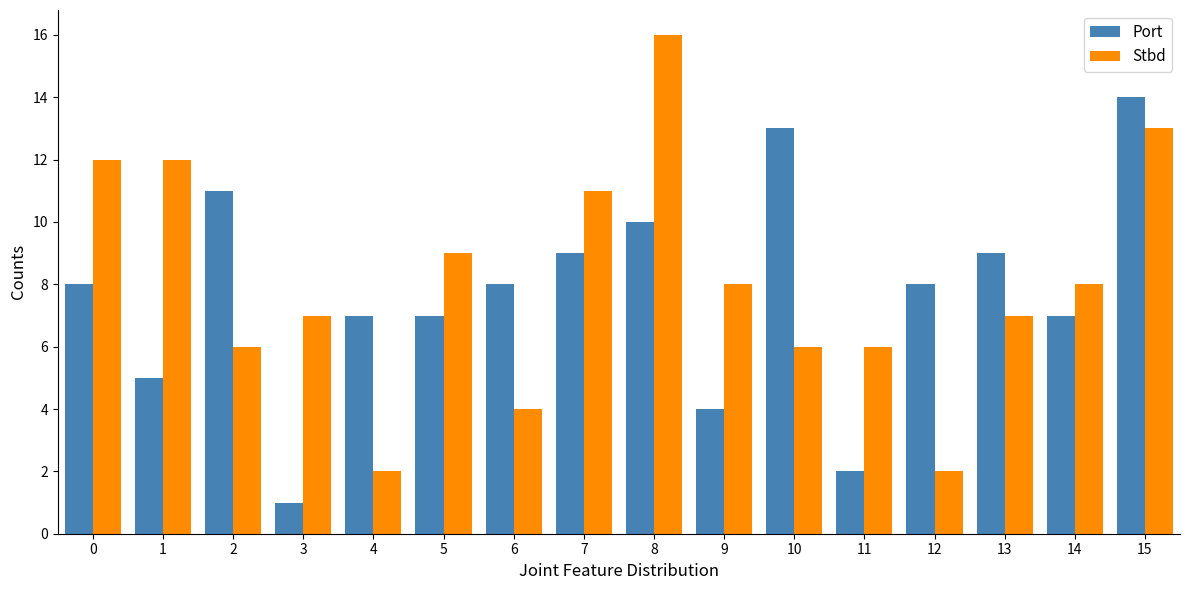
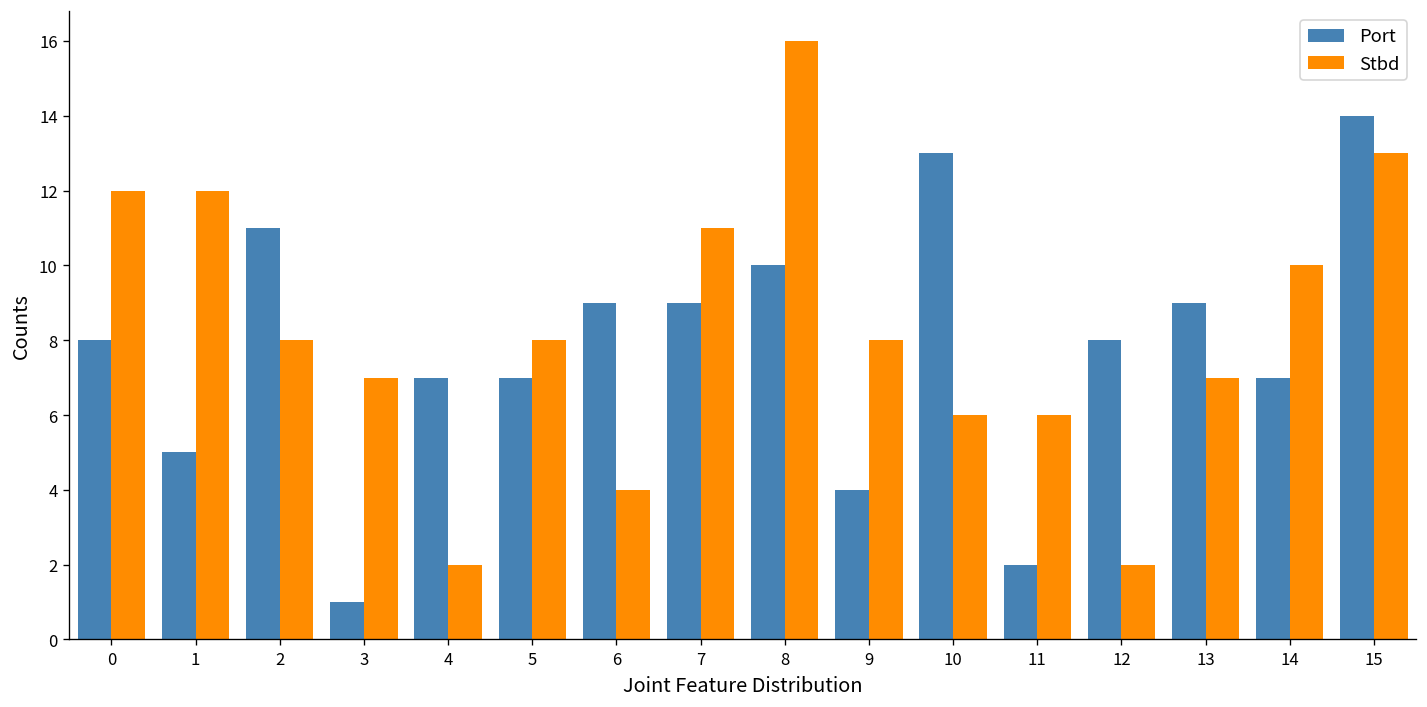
  {
    "Port": {
      "0": 8,
      "1": 5,
      "2": 11,
      "3": 1,
      "4": 7,
      "5": 7,
-     "6": 8,
+     "6": 9,
      "7": 9,
      "8": 10,
      "9": 4,
      "10": 13,
      "11": 2,
      "12": 8,
      "13": 9,
      "14": 7,
      "15": 14
    },
    "Stbd": {
      "0": 12,
      "1": 12,
-     "2": 6,
+     "2": 8,
      "3": 7,
      "4": 2,
-     "5": 9,
+     "5": 8,
      "6": 4,
      "7": 11,
      "8": 16,
      "9": 8,
      "10": 6,
      "11": 6,
      "12": 2,
      "13": 7,
-     "14": 8,
+     "14": 10,
      "15": 13
    }
  }
